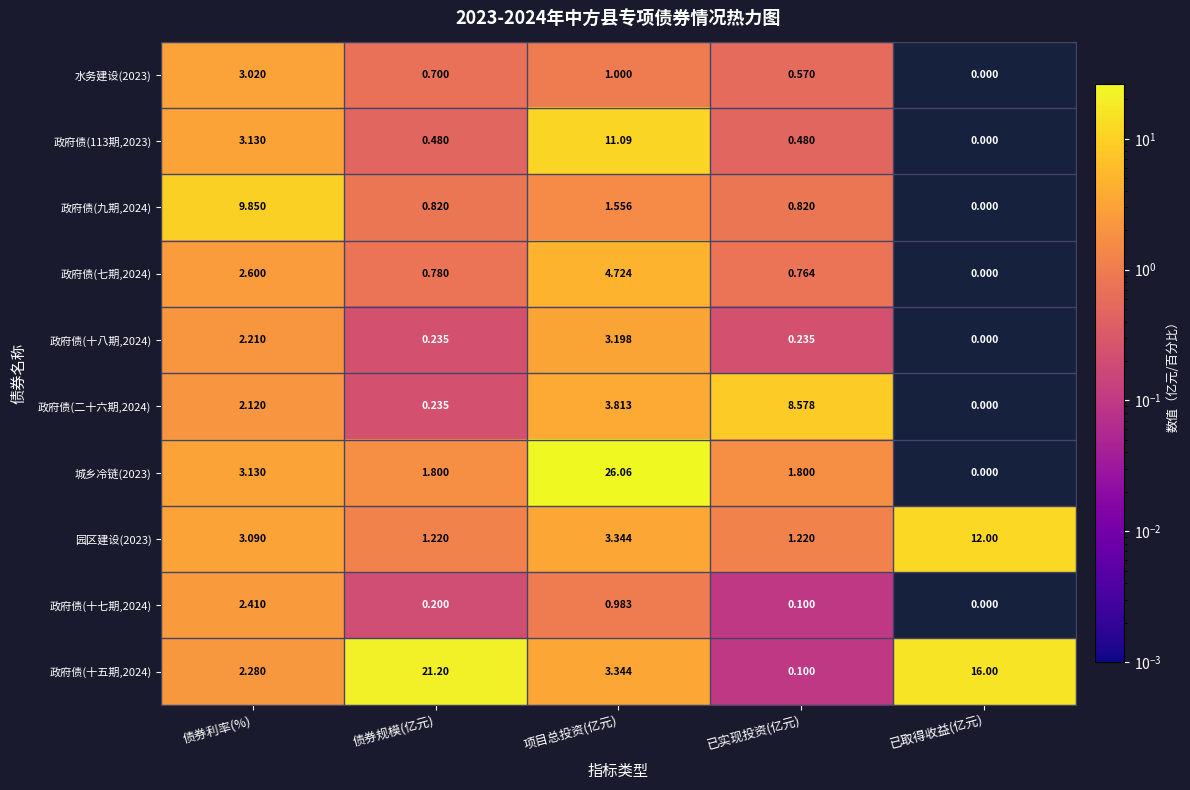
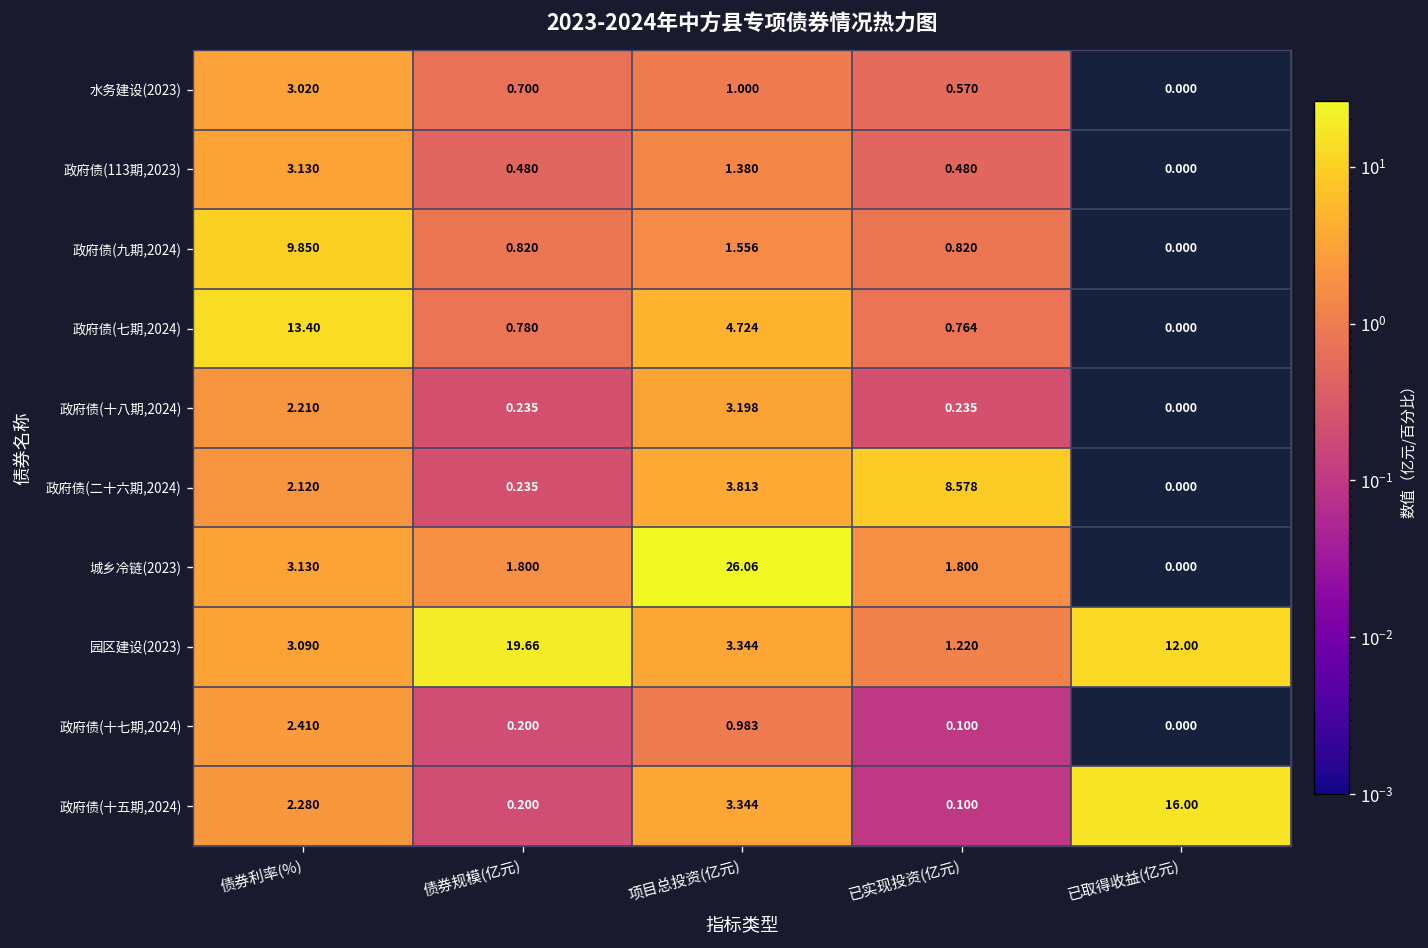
  {
    "水务建设(2023)": {
      "债券利率(%)": 3.020,
      "债券规模(亿元)": 0.700,
      "项目总投资(亿元)": 1.000,
      "已实现投资(亿元)": 0.570,
      "已取得收益(亿元)": 0.000
    },
    "政府债(113期,2023)": {
      "债券利率(%)": 3.130,
      "债券规模(亿元)": 0.480,
-     "项目总投资(亿元)": 11.09,
+     "项目总投资(亿元)": 1.380,
      "已实现投资(亿元)": 0.480,
      "已取得收益(亿元)": 0.000
    },
    "政府债(九期,2024)": {
      "债券利率(%)": 9.850,
      "债券规模(亿元)": 0.820,
      "项目总投资(亿元)": 1.556,
      "已实现投资(亿元)": 0.820,
      "已取得收益(亿元)": 0.000
    },
    "政府债(七期,2024)": {
-     "债券利率(%)": 2.600,
+     "债券利率(%)": 13.40,
      "债券规模(亿元)": 0.780,
      "项目总投资(亿元)": 4.724,
      "已实现投资(亿元)": 0.764,
      "已取得收益(亿元)": 0.000
    },
    "政府债(十八期,2024)": {
      "债券利率(%)": 2.210,
      "债券规模(亿元)": 0.235,
      "项目总投资(亿元)": 3.198,
      "已实现投资(亿元)": 0.235,
      "已取得收益(亿元)": 0.000
    },
    "政府债(二十六期,2024)": {
      "债券利率(%)": 2.120,
      "债券规模(亿元)": 0.235,
      "项目总投资(亿元)": 3.813,
      "已实现投资(亿元)": 8.578,
      "已取得收益(亿元)": 0.000
    },
    "城乡冷链(2023)": {
      "债券利率(%)": 3.130,
      "债券规模(亿元)": 1.800,
      "项目总投资(亿元)": 26.06,
      "已实现投资(亿元)": 1.800,
      "已取得收益(亿元)": 0.000
    },
    "园区建设(2023)": {
      "债券利率(%)": 3.090,
-     "债券规模(亿元)": 1.220,
+     "债券规模(亿元)": 19.66,
      "项目总投资(亿元)": 3.344,
      "已实现投资(亿元)": 1.220,
      "已取得收益(亿元)": 12.00
    },
    "政府债(十七期,2024)": {
      "债券利率(%)": 2.410,
      "债券规模(亿元)": 0.200,
      "项目总投资(亿元)": 0.983,
      "已实现投资(亿元)": 0.100,
      "已取得收益(亿元)": 0.000
    },
    "政府债(十五期,2024)": {
      "债券利率(%)": 2.280,
-     "债券规模(亿元)": 21.20,
+     "债券规模(亿元)": 0.200,
      "项目总投资(亿元)": 3.344,
      "已实现投资(亿元)": 0.100,
      "已取得收益(亿元)": 16.00
    }
  }
